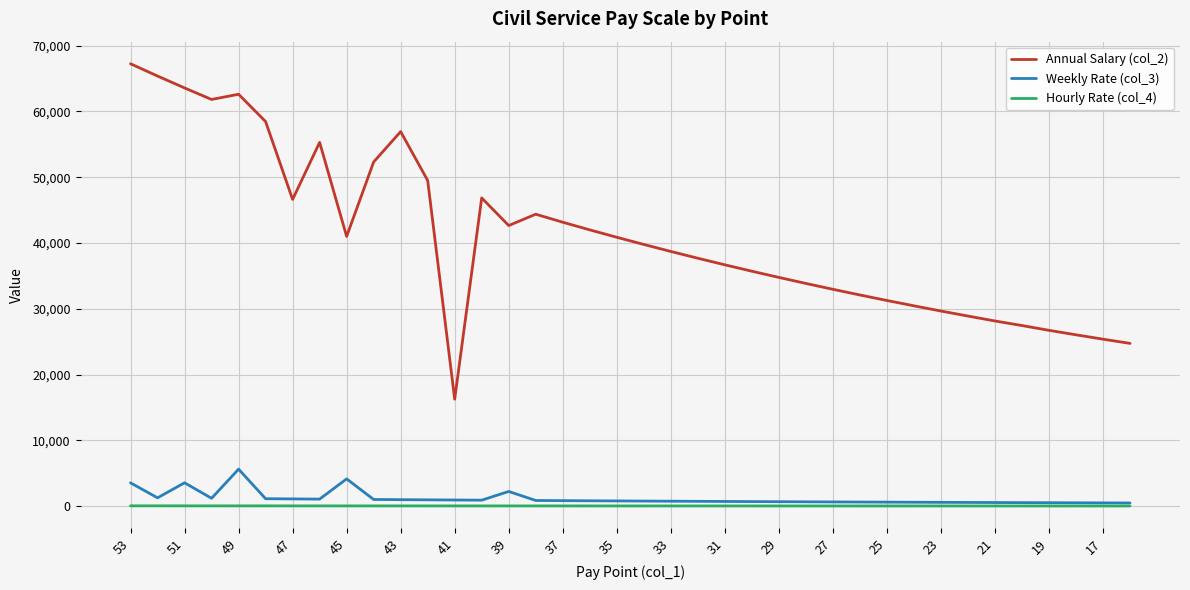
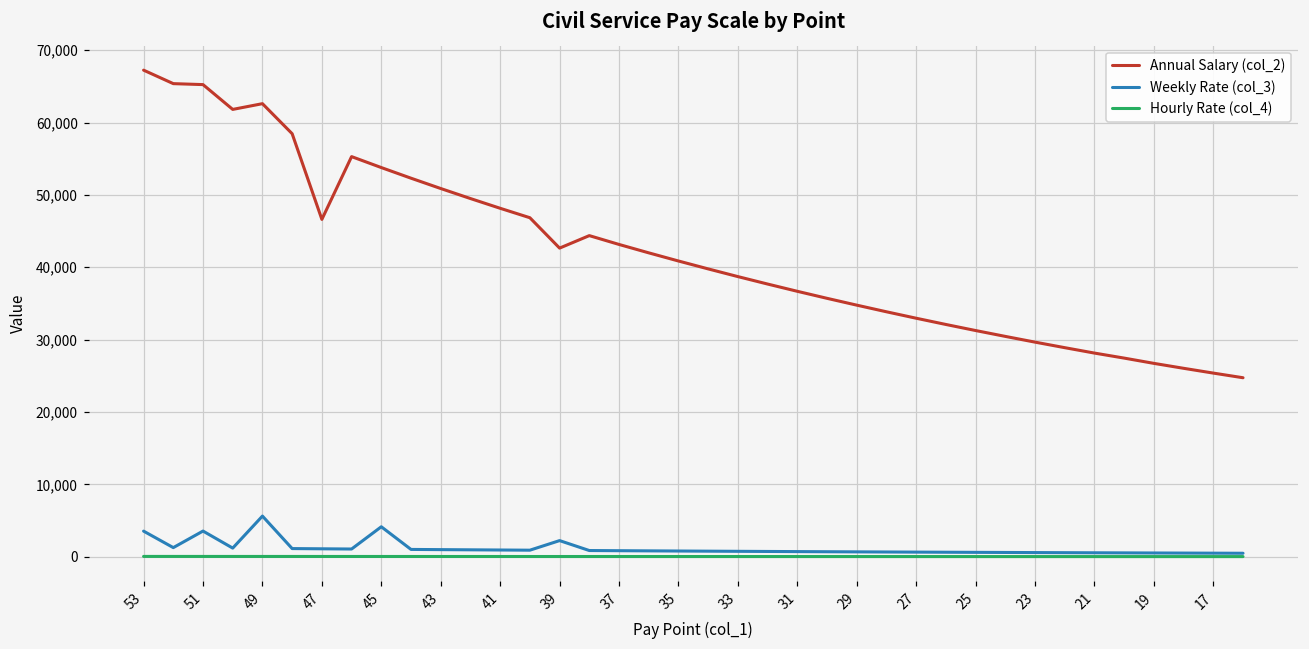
  {
    "Annual Salary (col_2)": {
      "53": "67,000",
-     "51": "64,000",
+     "51": "65,000",
      "49": "63,000",
      "47": "47,000",
-     "45": "41,000",
-     "43": "57,000",
-     "41": "16,000",
+     "45": "54,000",
+     "43": "51,000",
+     "41": "48,000",
      "39": "43,000"
    },
    "Weekly Rate (col_3)": {
      "53": "4,000",
      "51": "4,000",
      "49": "6,000",
      "47": "1,000",
      "45": "4,000",
      "43": "1,000",
      "41": "1,000",
      "39": "2,000"
    },
    "Hourly Rate (col_4)": {
      "53": "0",
      "51": "0",
      "49": "0",
      "47": "0",
      "45": "0",
      "43": "0",
      "41": "0",
      "39": "0"
    }
  }
